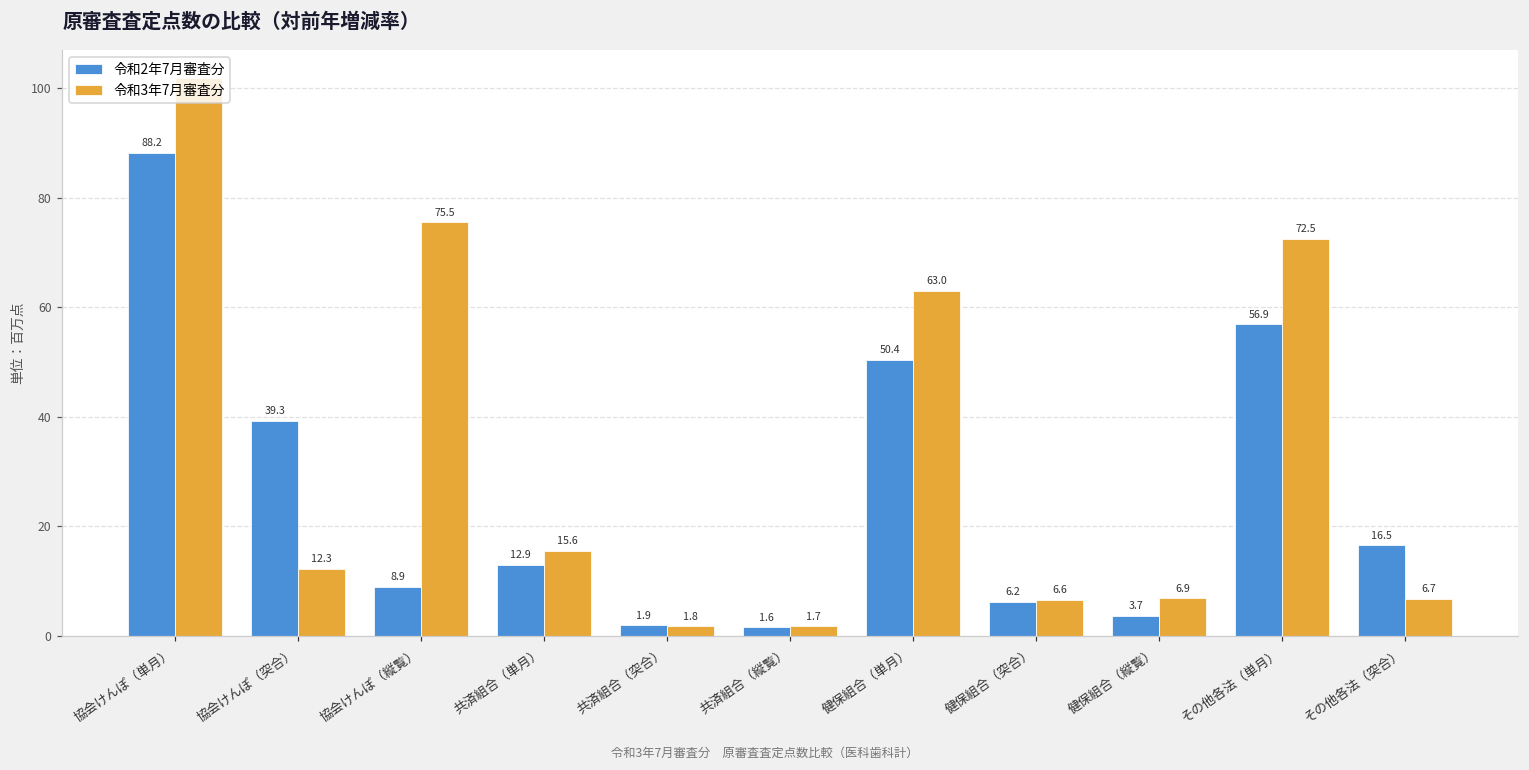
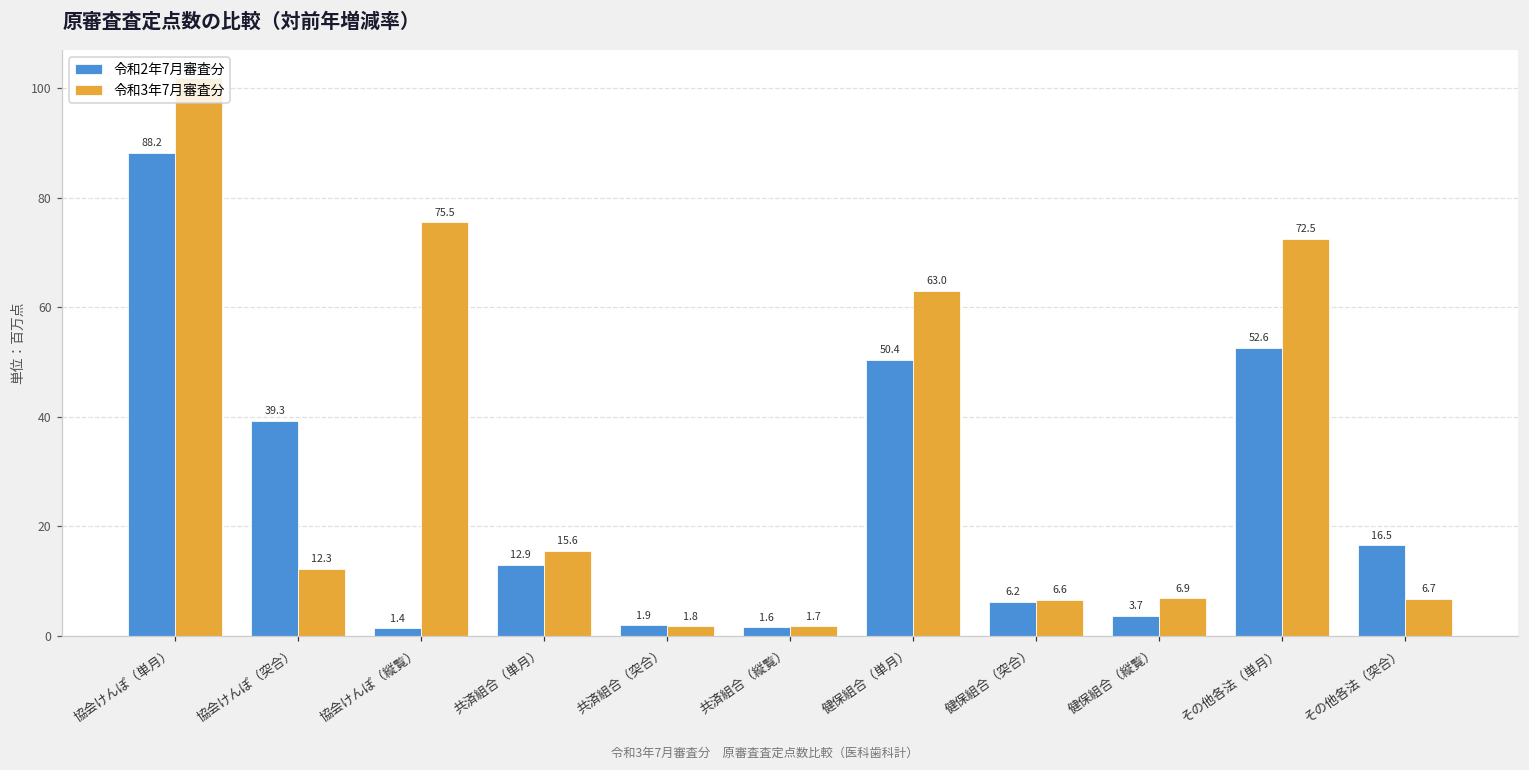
  {
    "令和2年7月審査分": {
      "協会けんぽ（単月）": 88.2,
      "協会けんぽ（突合）": 39.3,
-     "協会けんぽ（縦覧）": 8.9,
+     "協会けんぽ（縦覧）": 1.4,
      "共済組合（単月）": 12.9,
      "共済組合（突合）": 1.9,
      "共済組合（縦覧）": 1.6,
      "健保組合（単月）": 50.4,
      "健保組合（突合）": 6.2,
      "健保組合（縦覧）": 3.7,
-     "その他各法（単月）": 56.9,
+     "その他各法（単月）": 52.6,
      "その他各法（突合）": 16.5
    },
    "令和3年7月審査分": {
      "協会けんぽ（突合）": 12.3,
      "協会けんぽ（縦覧）": 75.5,
      "共済組合（単月）": 15.6,
      "共済組合（突合）": 1.8,
      "共済組合（縦覧）": 1.7,
      "健保組合（単月）": 63.0,
      "健保組合（突合）": 6.6,
      "健保組合（縦覧）": 6.9,
      "その他各法（単月）": 72.5,
      "その他各法（突合）": 6.7
    }
  }
